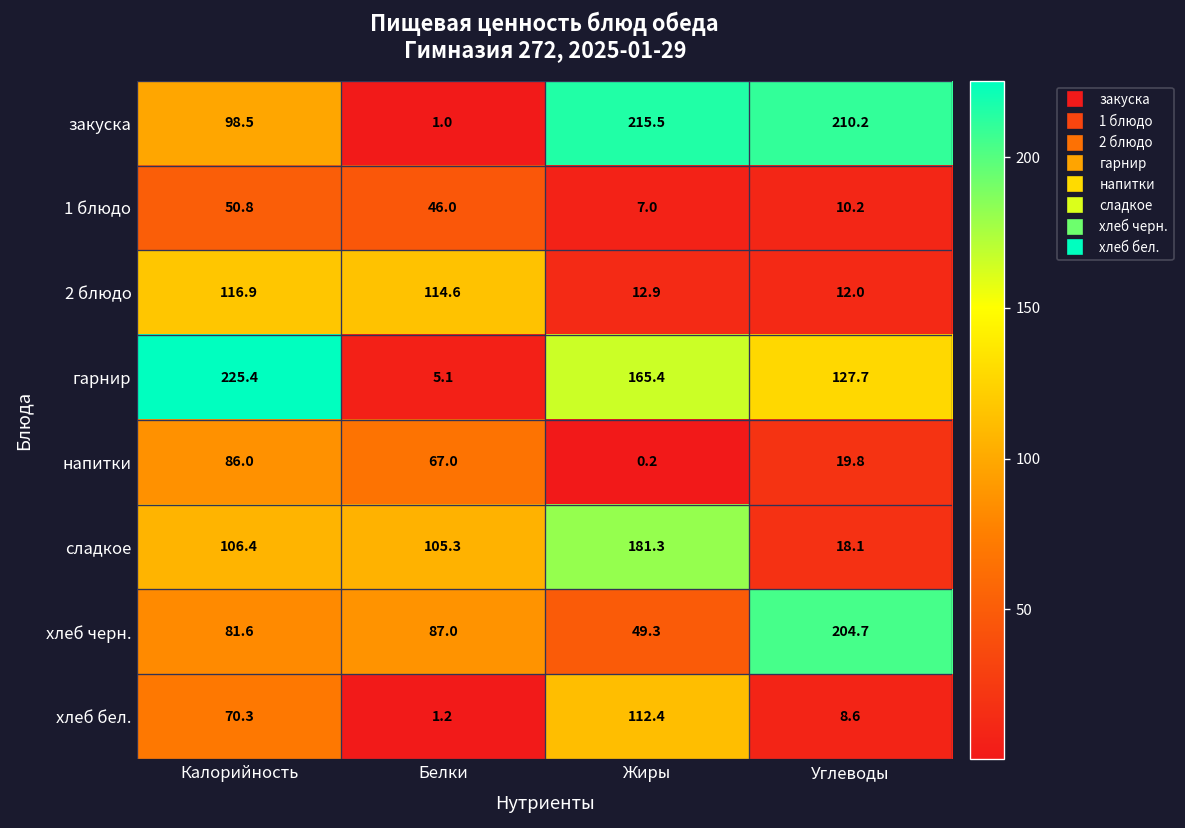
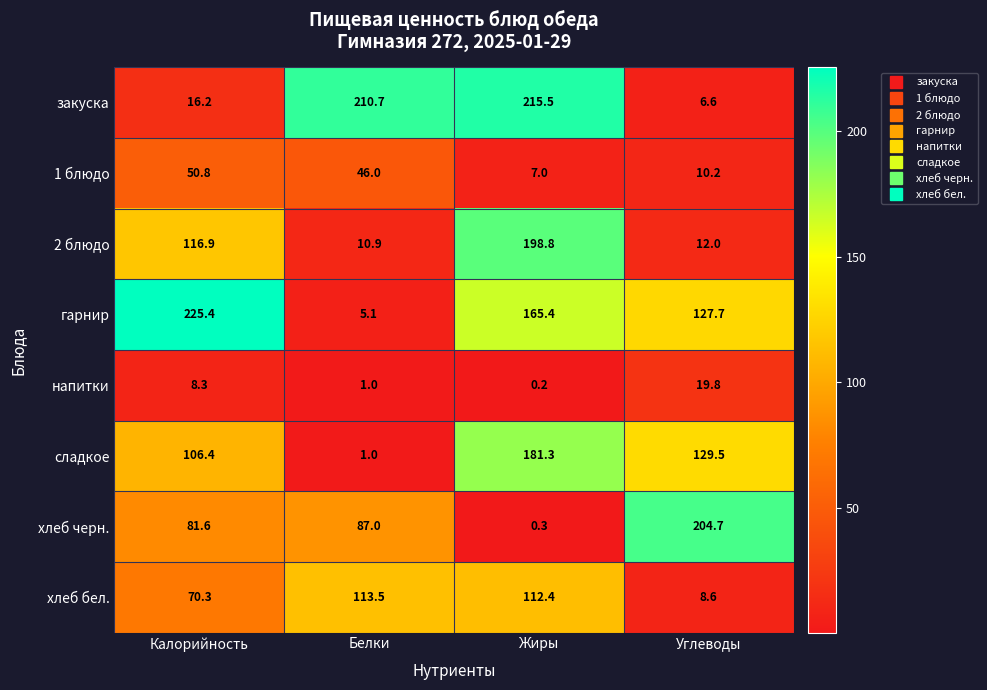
  {
    "закуска": {
-     "Калорийность": 98.5,
-     "Белки": 1.0,
+     "Калорийность": 16.2,
+     "Белки": 210.7,
      "Жиры": 215.5,
-     "Углеводы": 210.2
+     "Углеводы": 6.6
    },
    "1 блюдо": {
      "Калорийность": 50.8,
      "Белки": 46.0,
      "Жиры": 7.0,
      "Углеводы": 10.2
    },
    "2 блюдо": {
      "Калорийность": 116.9,
-     "Белки": 114.6,
-     "Жиры": 12.9,
+     "Белки": 10.9,
+     "Жиры": 198.8,
      "Углеводы": 12.0
    },
    "гарнир": {
      "Калорийность": 225.4,
      "Белки": 5.1,
      "Жиры": 165.4,
      "Углеводы": 127.7
    },
    "напитки": {
-     "Калорийность": 86.0,
-     "Белки": 67.0,
+     "Калорийность": 8.3,
+     "Белки": 1.0,
      "Жиры": 0.2,
      "Углеводы": 19.8
    },
    "сладкое": {
      "Калорийность": 106.4,
-     "Белки": 105.3,
+     "Белки": 1.0,
      "Жиры": 181.3,
-     "Углеводы": 18.1
+     "Углеводы": 129.5
    },
    "хлеб черн.": {
      "Калорийность": 81.6,
      "Белки": 87.0,
-     "Жиры": 49.3,
+     "Жиры": 0.3,
      "Углеводы": 204.7
    },
    "хлеб бел.": {
      "Калорийность": 70.3,
-     "Белки": 1.2,
+     "Белки": 113.5,
      "Жиры": 112.4,
      "Углеводы": 8.6
    }
  }
